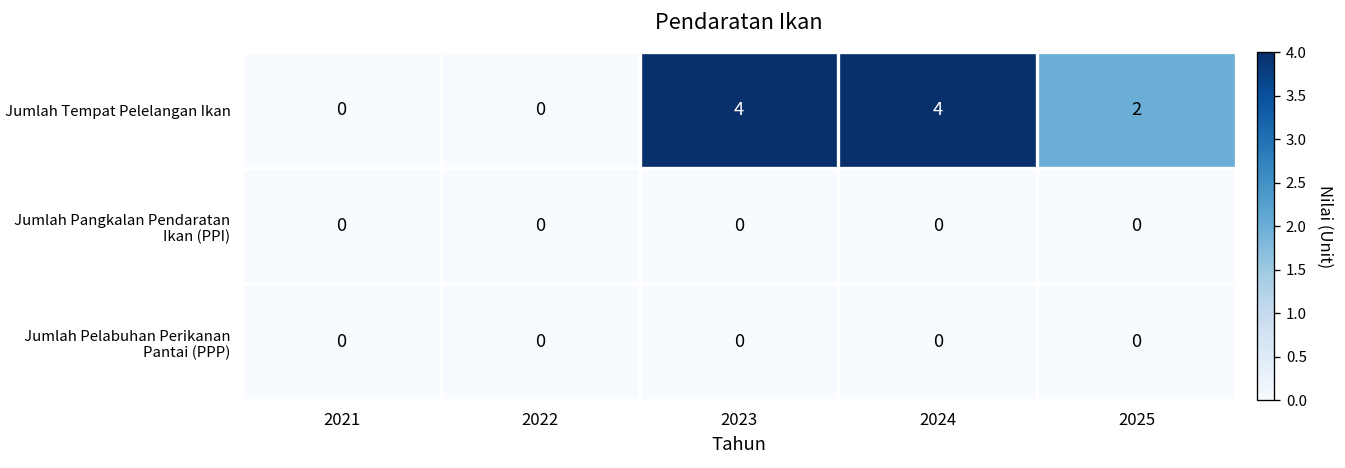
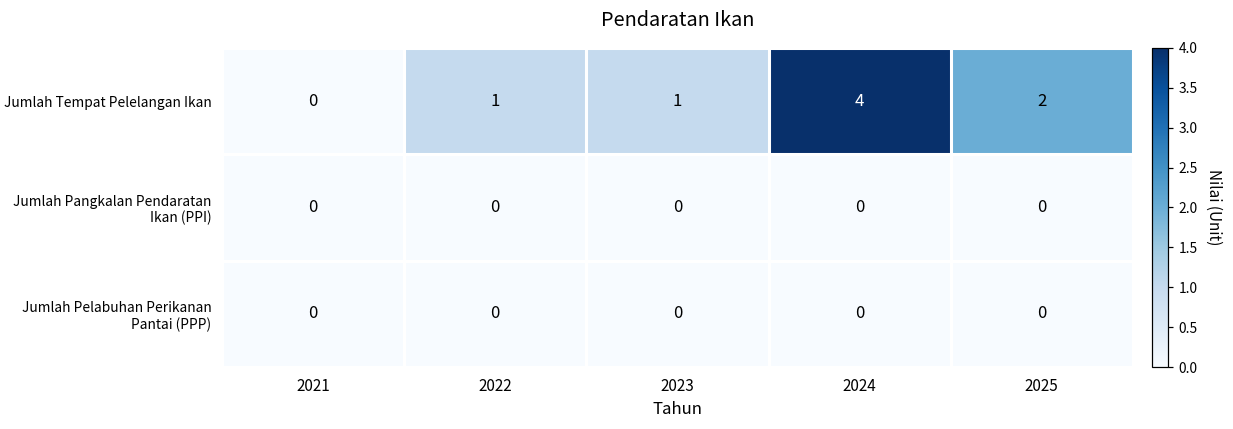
  {
    "Jumlah Tempat Pelelangan Ikan": {
      "2021": 0,
-     "2022": 0,
-     "2023": 4,
+     "2022": 1,
+     "2023": 1,
      "2024": 4,
      "2025": 2
    },
    "Jumlah Pangkalan Pendaratan Ikan (PPI)": {
      "2021": 0,
      "2022": 0,
      "2023": 0,
      "2024": 0,
      "2025": 0
    },
    "Jumlah Pelabuhan Perikanan Pantai (PPP)": {
      "2021": 0,
      "2022": 0,
      "2023": 0,
      "2024": 0,
      "2025": 0
    }
  }
